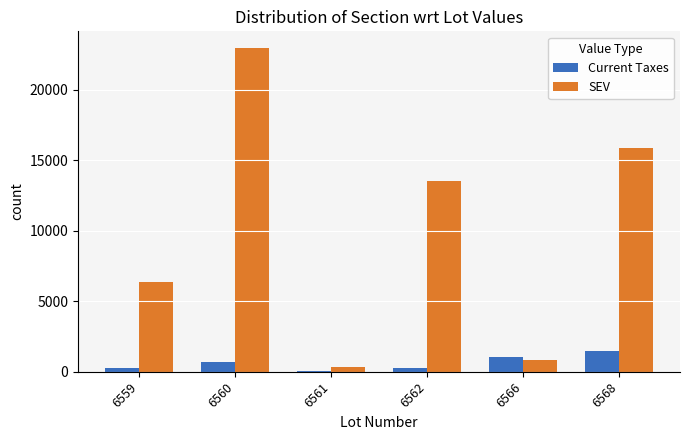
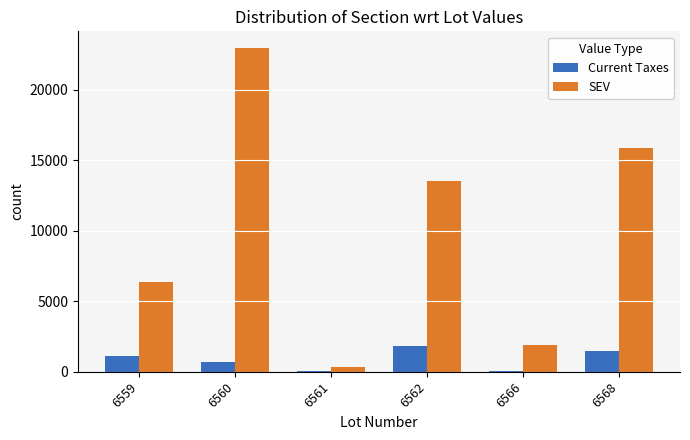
  {
    "Current Taxes": {
-     "6559": 200,
+     "6559": 1100,
      "6560": 700,
-     "6562": 200,
-     "6566": 1000,
+     "6562": 1900,
+     "6566": 0,
      "6568": 1400
    },
    "SEV": {
      "6559": 6400,
      "6560": 23000,
      "6561": 300,
      "6562": 13500,
-     "6566": 800,
+     "6566": 1900,
      "6568": 15900
    }
  }
